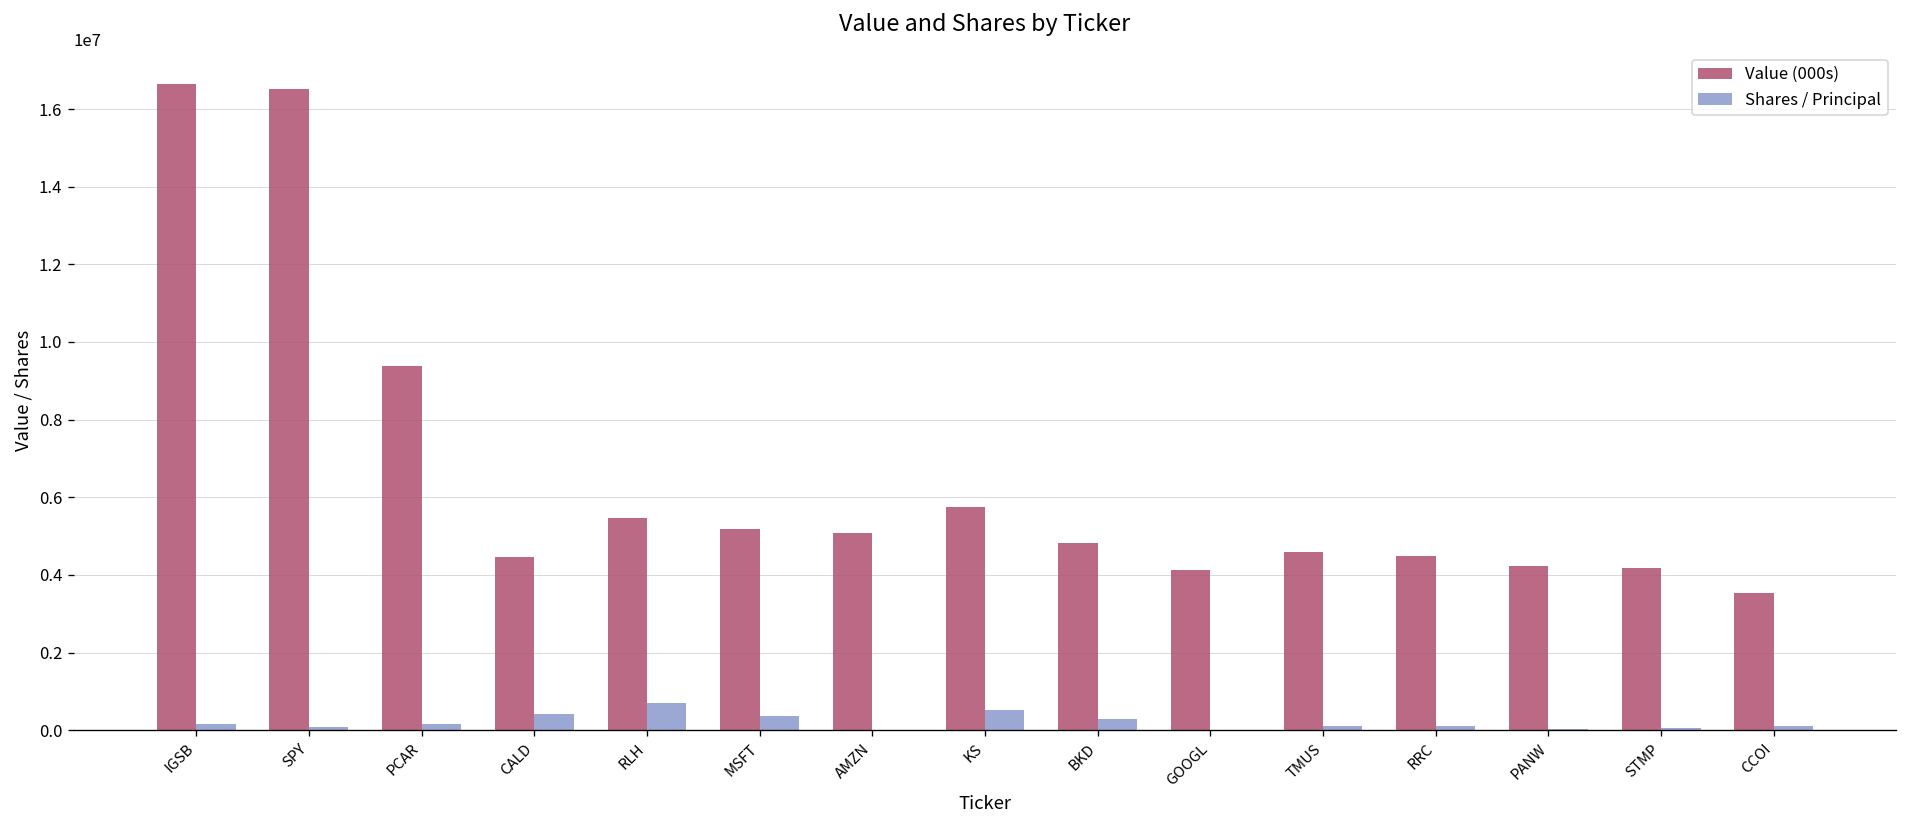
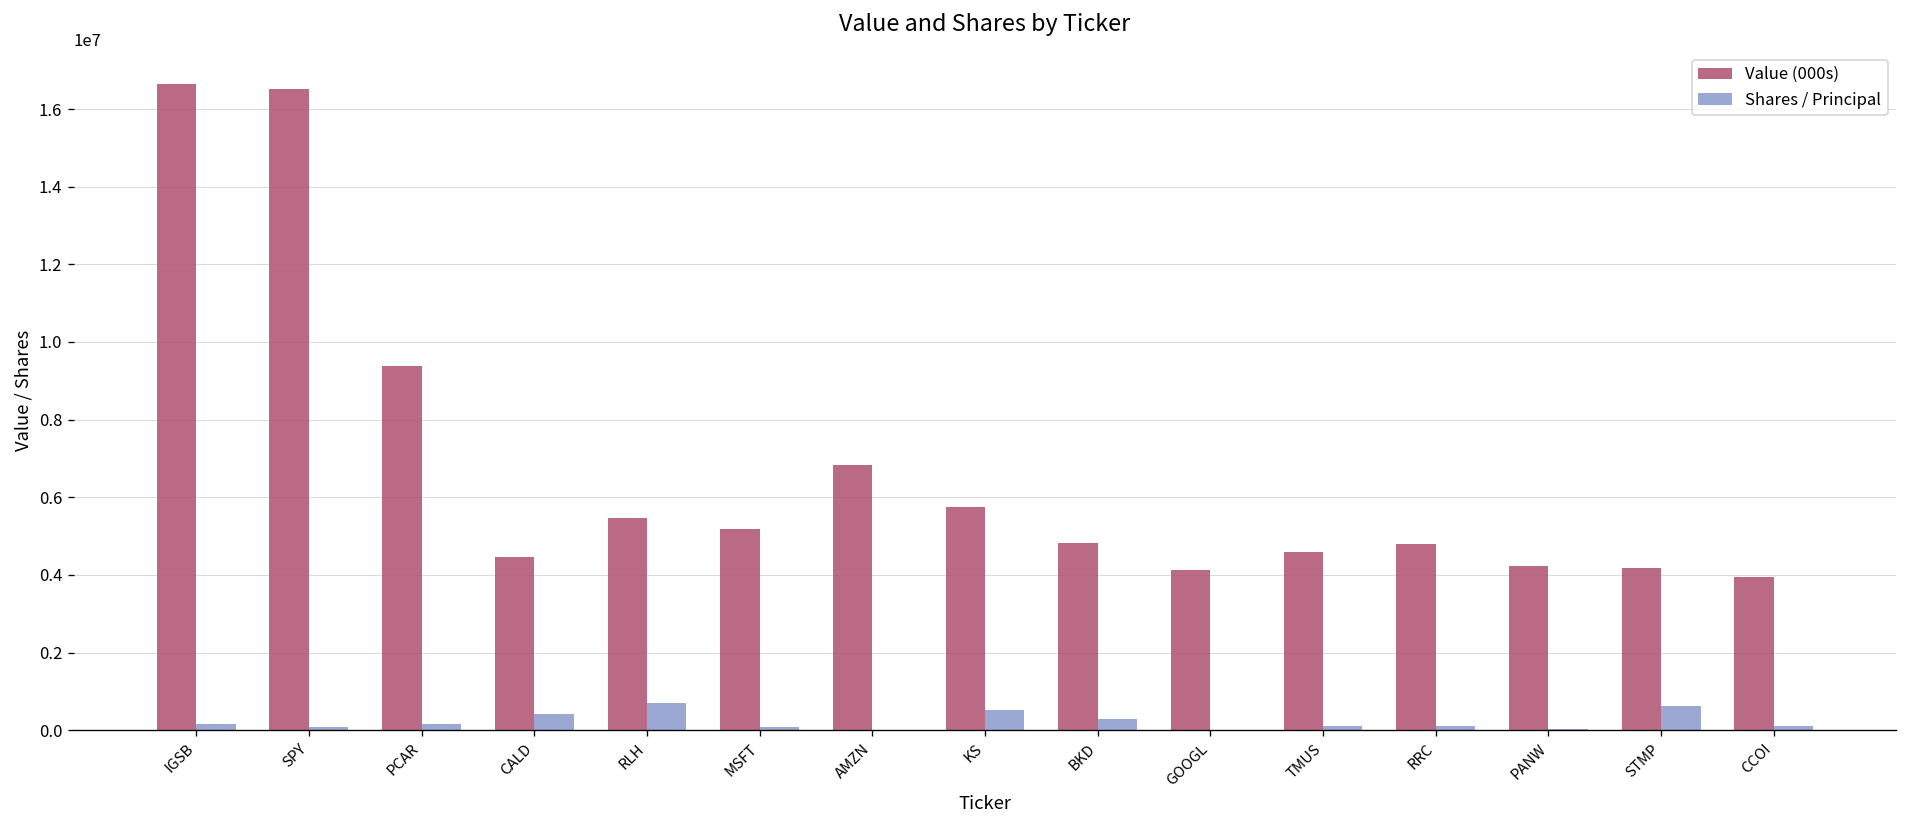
  {
    "Value (000s)": {
      "IGSB": 16700000,
      "SPY": 16500000,
      "PCAR": 9400000,
      "CALD": 4500000,
      "RLH": 5500000,
      "MSFT": 5200000,
-     "AMZN": 5100000,
+     "AMZN": 6800000,
      "KS": 5800000,
      "BKD": 4800000,
      "GOOGL": 4100000,
      "TMUS": 4600000,
-     "RRC": 4500000,
+     "RRC": 4800000,
      "PANW": 4200000,
      "STMP": 4200000,
-     "CCOI": 3500000
+     "CCOI": 3900000
    },
    "Shares / Principal": {
      "IGSB": 200000,
      "PCAR": 200000,
      "CALD": 400000,
      "RLH": 700000,
-     "MSFT": 400000,
+     "MSFT": 100000,
      "KS": 500000,
      "BKD": 300000,
      "TMUS": 100000,
      "RRC": 100000,
-     "STMP": 0,
+     "STMP": 600000,
      "CCOI": 100000
    }
  }
